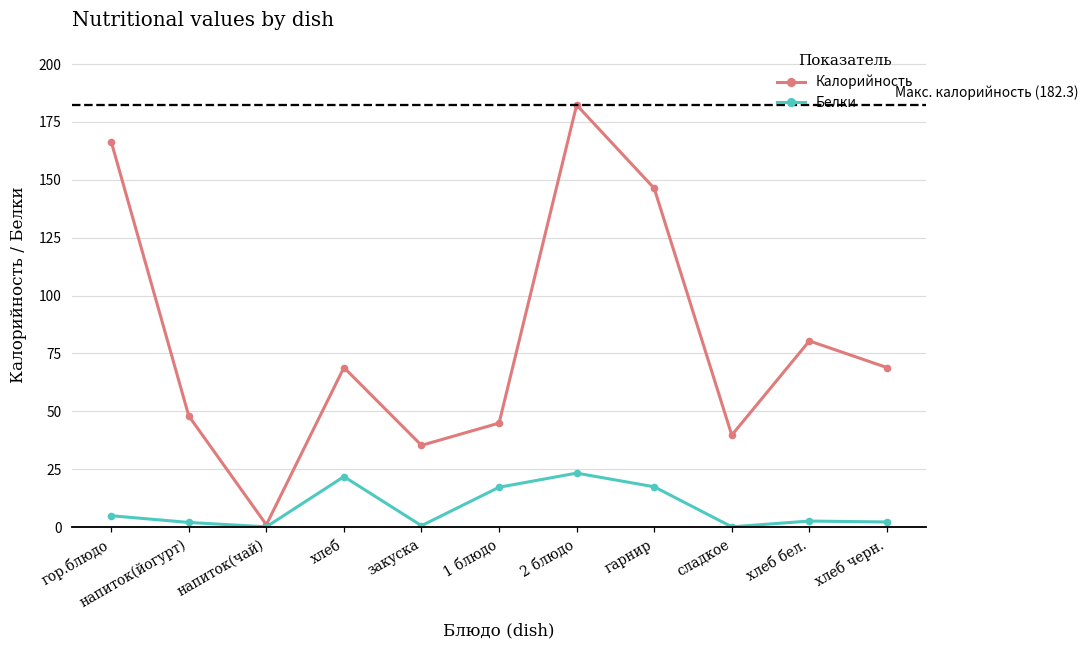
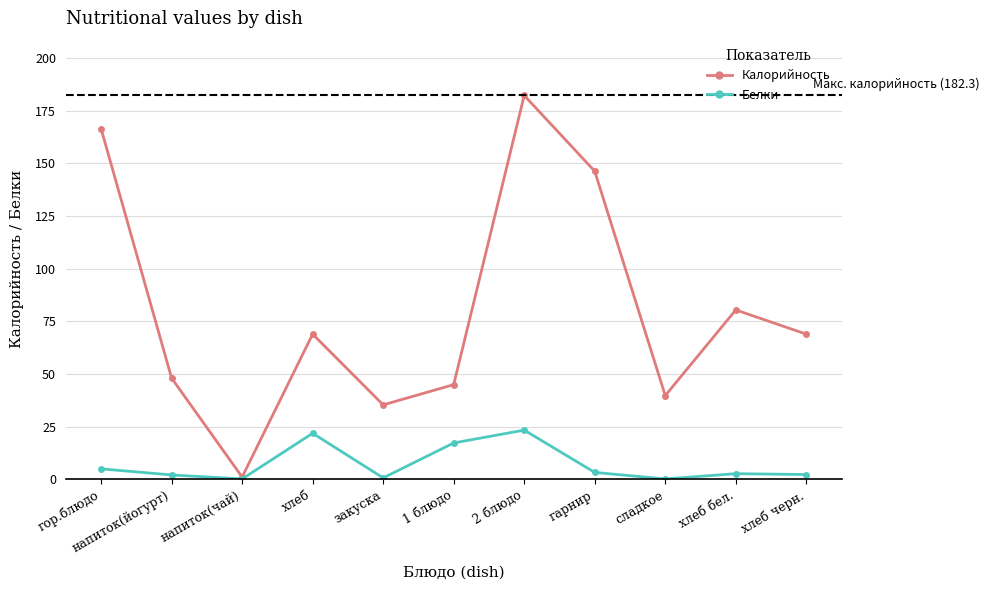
  {
    "Калорийность": {
      "гор.блюдо": 167,
      "напиток(йогурт)": 48,
      "хлеб": 69,
      "закуска": 35,
      "1 блюдо": 45,
      "2 блюдо": 182,
      "гарнир": 146,
      "сладкое": 40,
      "хлеб бел.": 80,
      "хлеб черн.": 69
    },
    "Белки": {
      "гор.блюдо": 5,
      "напиток(йогурт)": 2,
      "хлеб": 22,
      "закуска": 1,
      "1 блюдо": 17,
      "2 блюдо": 23,
-     "гарнир": 17,
+     "гарнир": 3,
      "сладкое": 0,
      "хлеб бел.": 3,
      "хлеб черн.": 2
    }
  }
